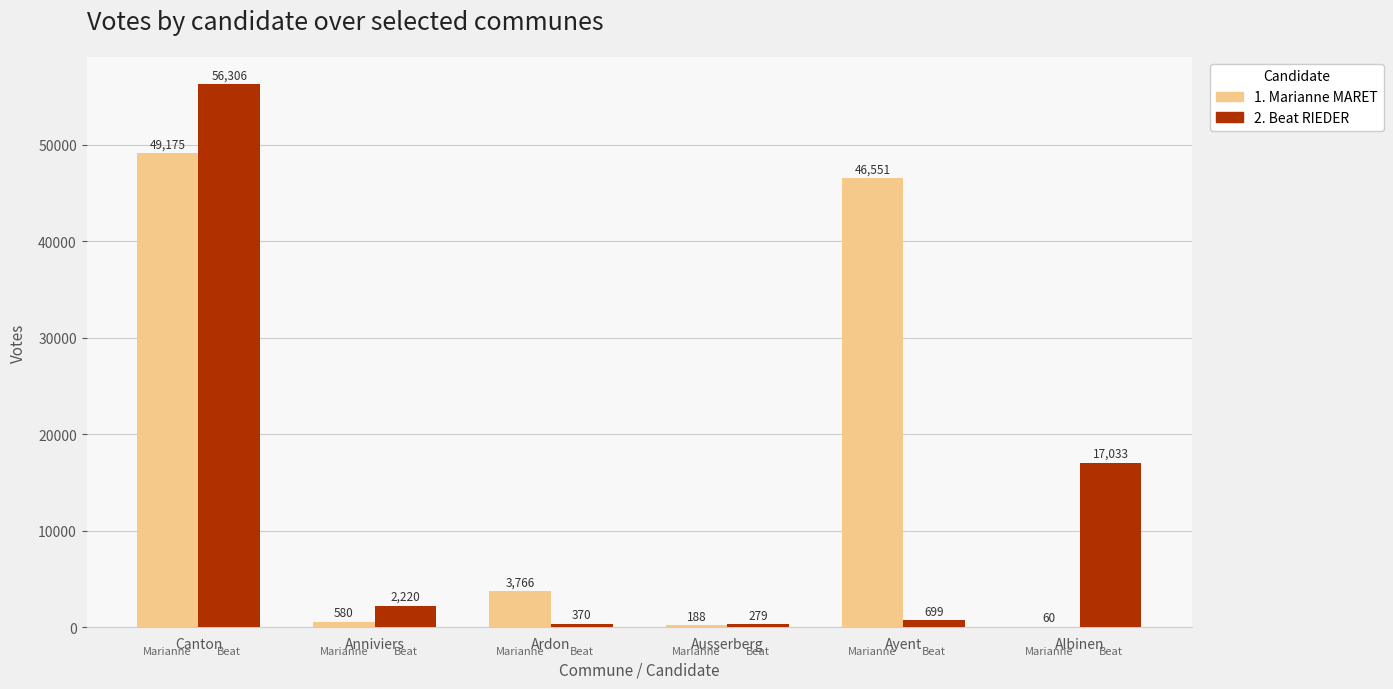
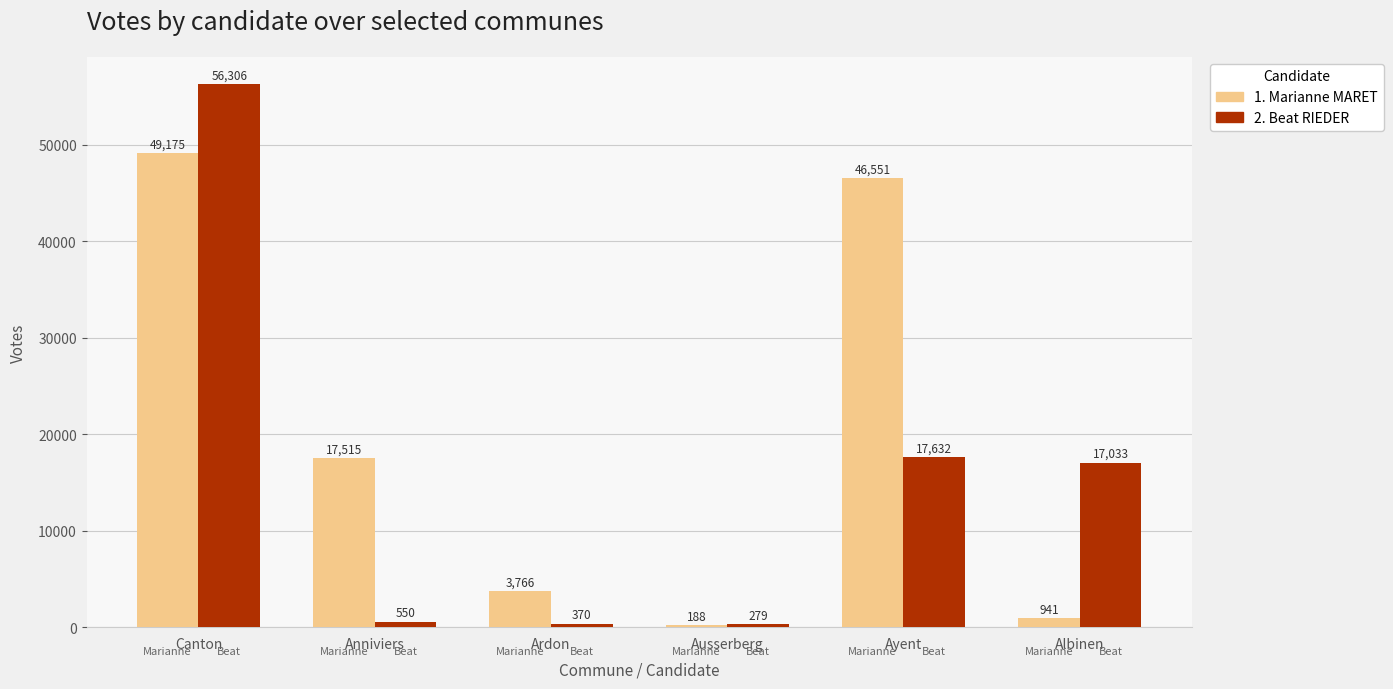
  {
    "1. Marianne MARET": {
      "Canton": "49,175",
-     "Anniviers": "580",
+     "Anniviers": "17,515",
      "Ardon": "3,766",
      "Ausserberg": "188",
      "Ayent": "46,551",
-     "Albinen": "60"
+     "Albinen": "941"
    },
    "2. Beat RIEDER": {
      "Canton": "56,306",
-     "Anniviers": "2,220",
+     "Anniviers": "550",
      "Ardon": "370",
      "Ausserberg": "279",
-     "Ayent": "699",
+     "Ayent": "17,632",
      "Albinen": "17,033"
    }
  }
